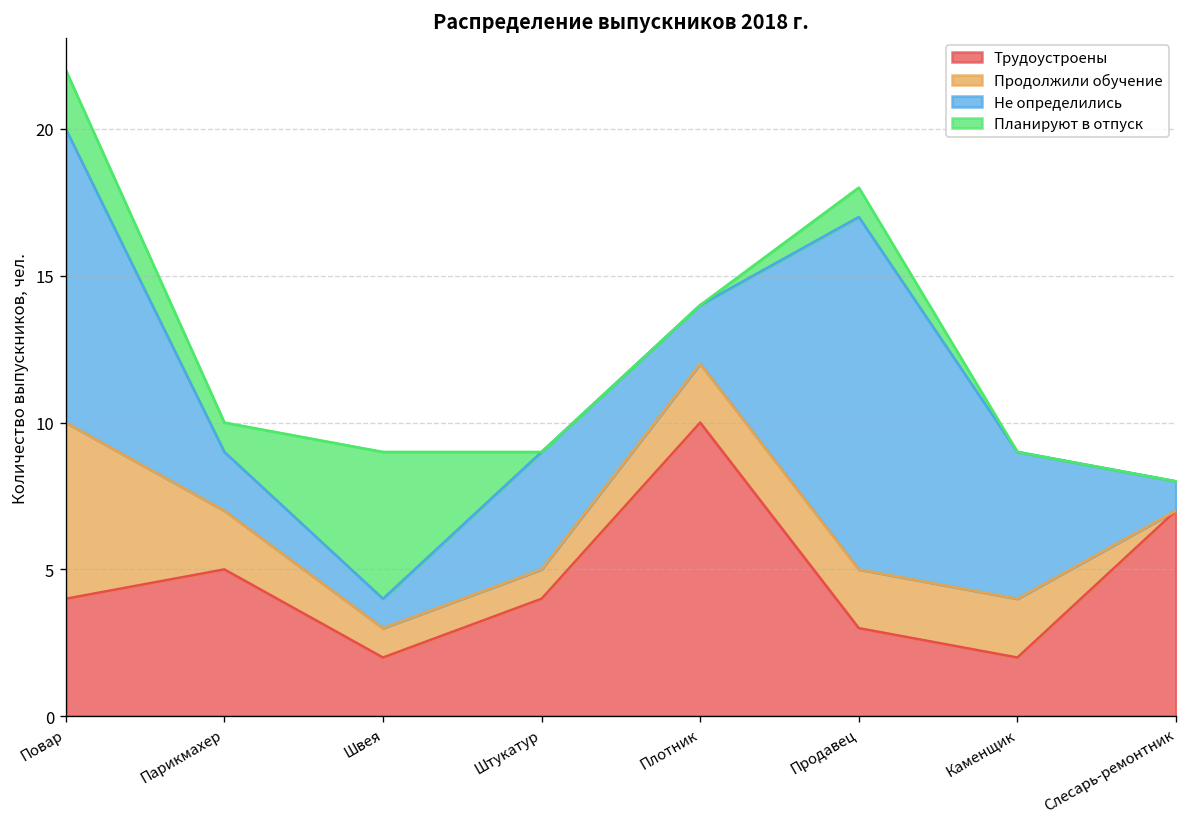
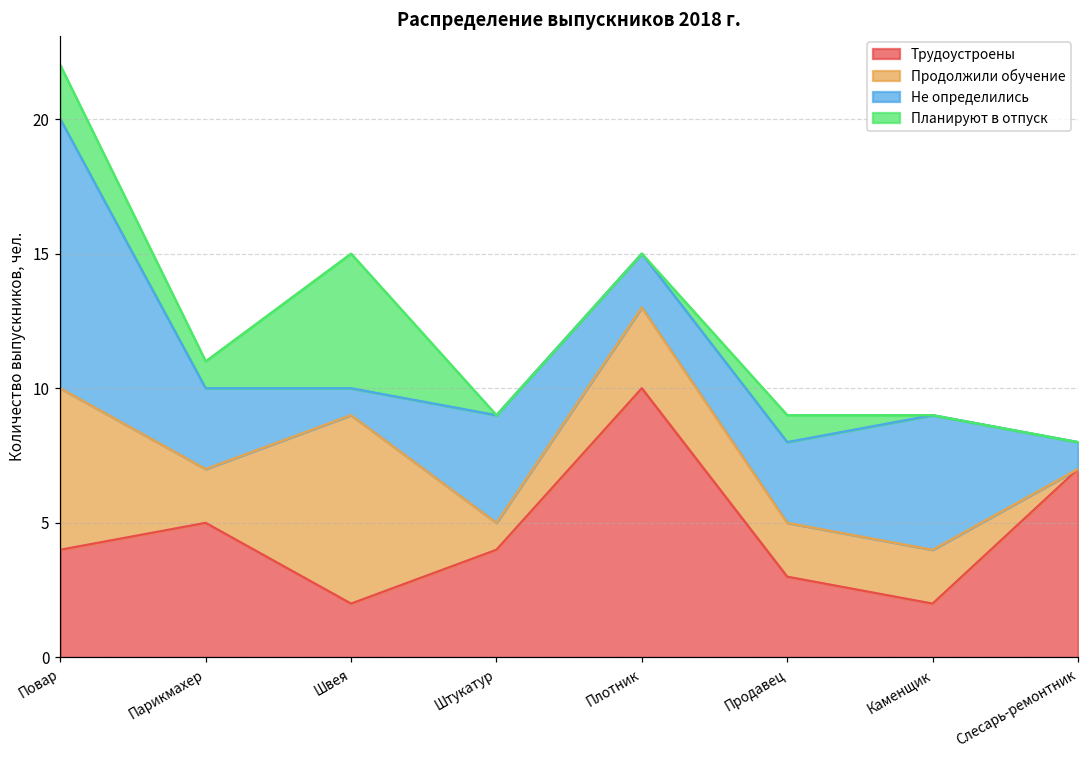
  {
    "Трудоустроены": {
      "Повар": 4,
      "Парикмахер": 5,
      "Швея": 2,
      "Штукатур": 4,
      "Плотник": 10,
      "Продавец": 3,
      "Каменщик": 2
    },
    "Продолжили обучение": {
      "Повар": 10,
      "Парикмахер": 7,
-     "Швея": 1,
+     "Швея": 7,
      "Штукатур": 5,
-     "Плотник": 2,
+     "Плотник": 3,
      "Продавец": 5,
      "Каменщик": 4
    },
    "Не определились": {
      "Повар": 10,
-     "Парикмахер": 2,
+     "Парикмахер": 3,
      "Швея": 1,
-     "Продавец": 12
+     "Продавец": 3
    },
    "Планируют в отпуск": {
      "Повар": 2,
      "Парикмахер": 1,
      "Швея": 5,
      "Продавец": 1
    }
  }
